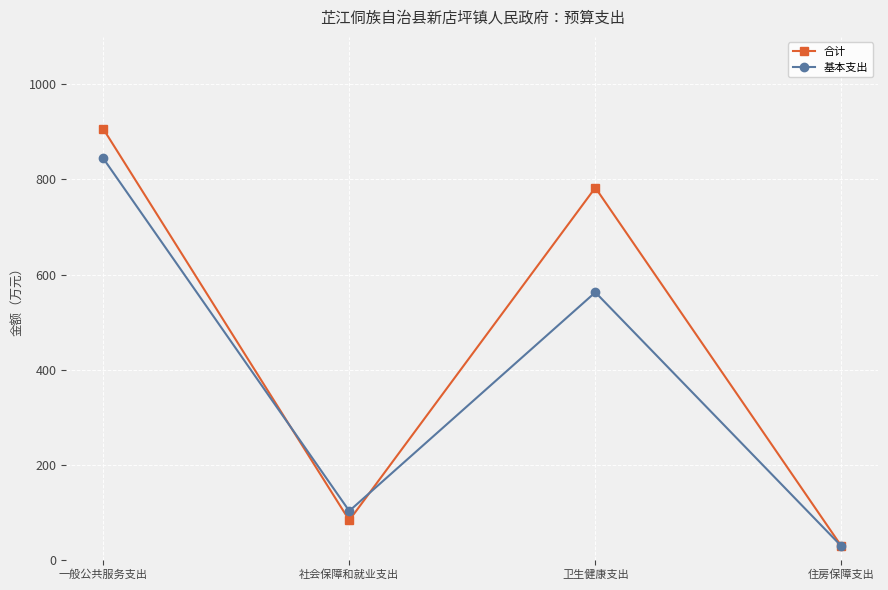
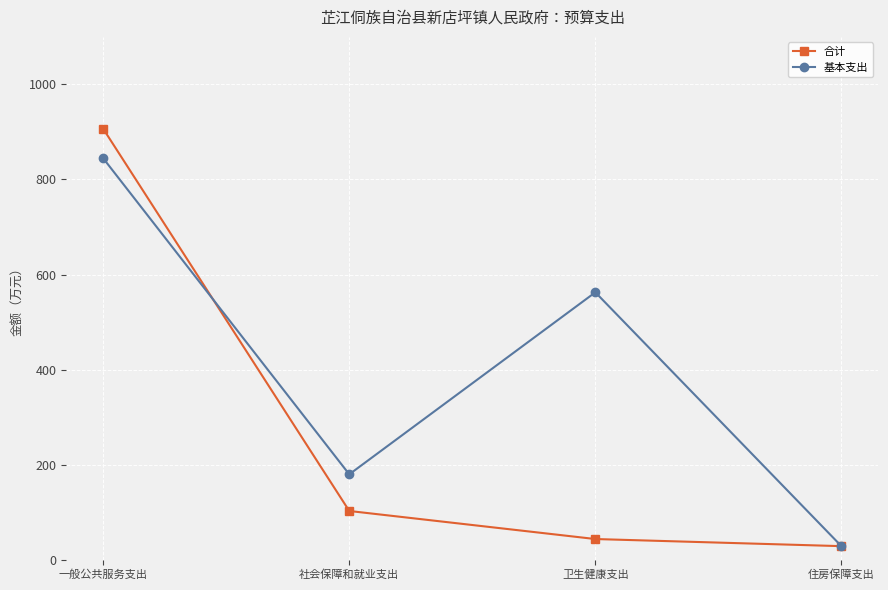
  {
    "合计": {
      "一般公共服务支出": 910,
-     "社会保障和就业支出": 80,
-     "卫生健康支出": 780
+     "社会保障和就业支出": 100,
+     "卫生健康支出": 40
    },
    "基本支出": {
      "一般公共服务支出": 840,
-     "社会保障和就业支出": 100,
+     "社会保障和就业支出": 180,
      "卫生健康支出": 560
    }
  }
